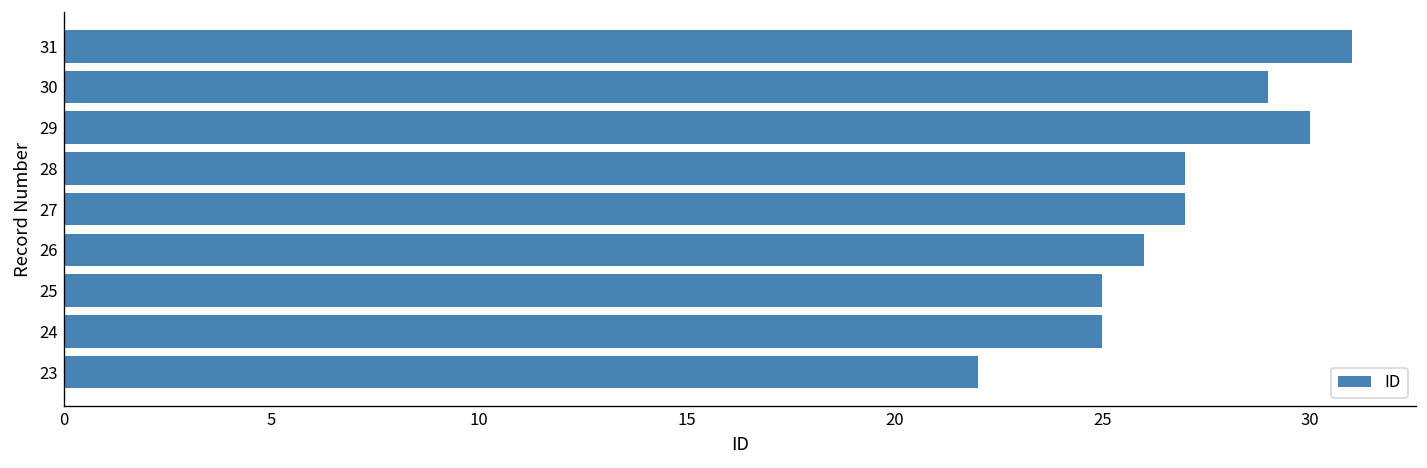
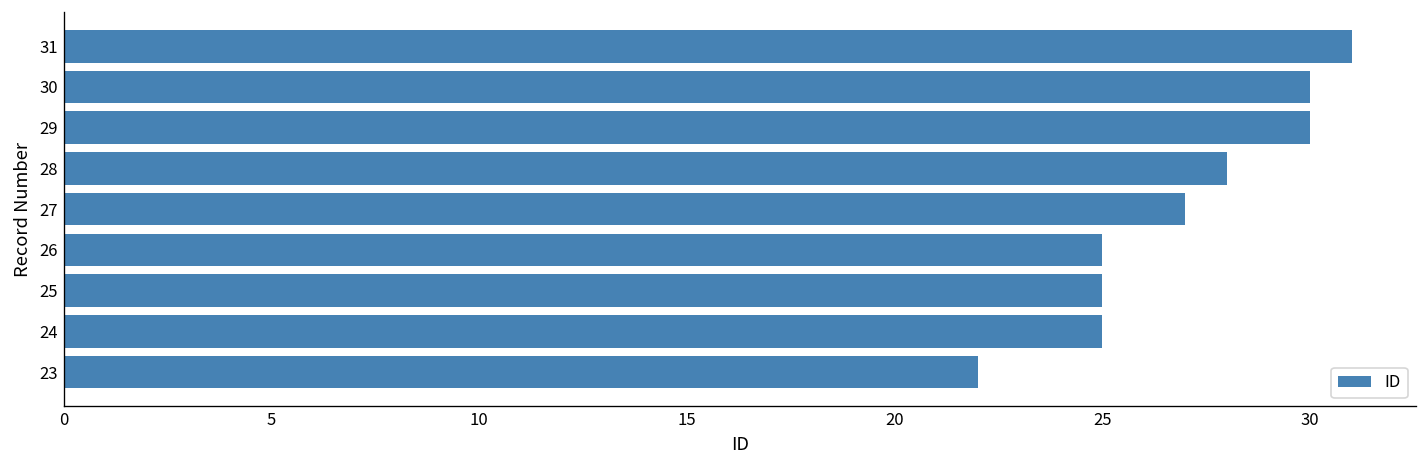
  {
    "31": 31,
-   "30": 29,
+   "30": 30,
    "29": 30,
-   "28": 27,
+   "28": 28,
    "27": 27,
-   "26": 26,
+   "26": 25,
    "25": 25,
    "24": 25,
    "23": 22
  }
